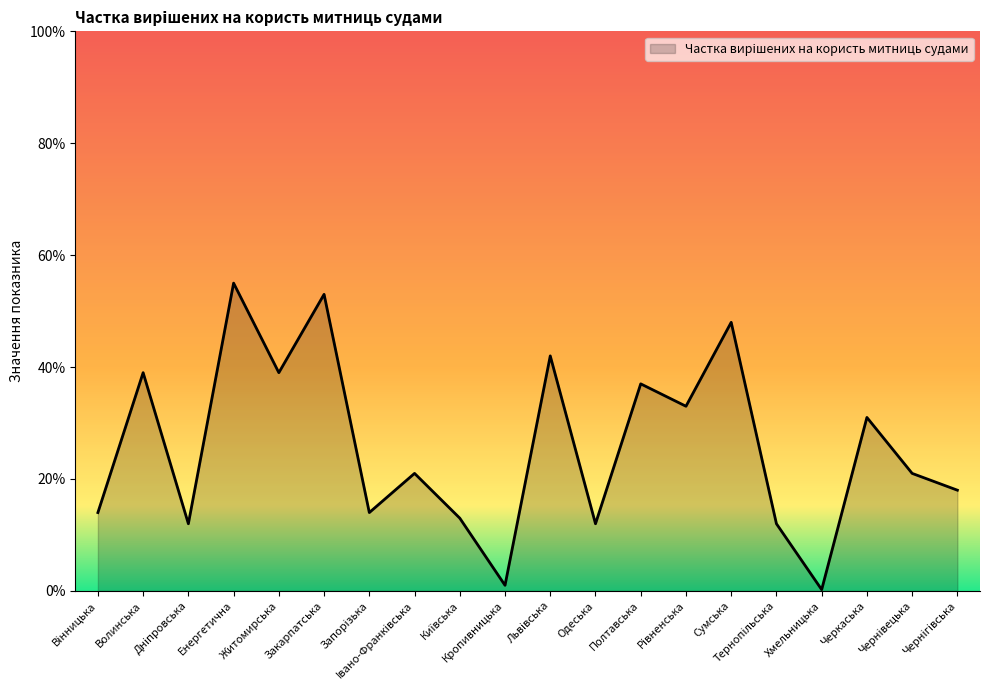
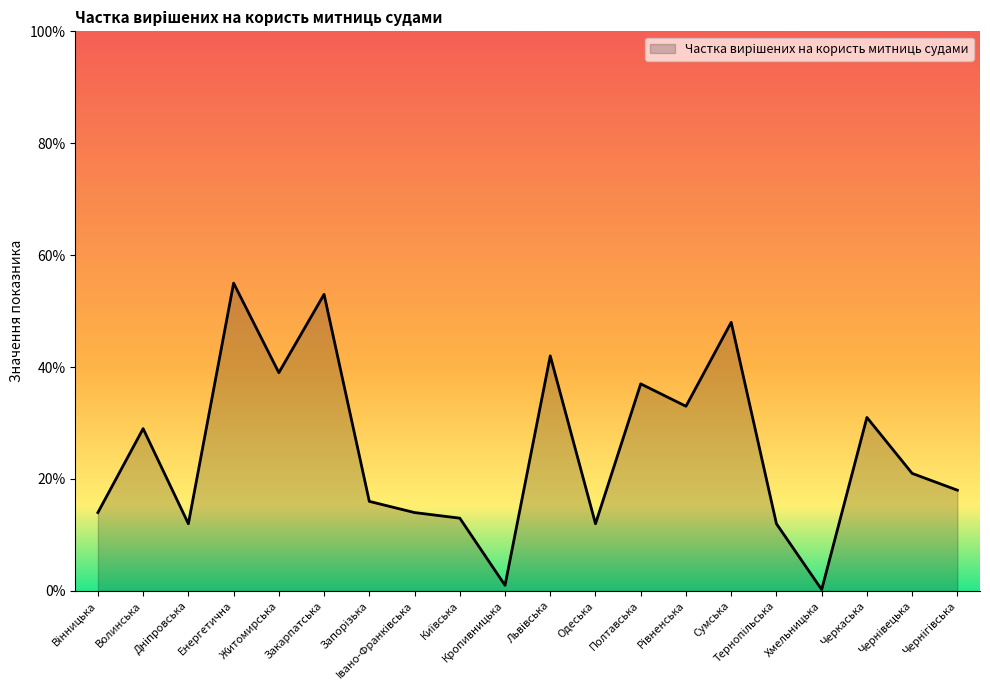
  {
    "Вінницька": "14%",
-   "Волинська": "39%",
+   "Волинська": "29%",
    "Дніпровська": "12%",
    "Енергетична": "55%",
    "Житомирська": "39%",
    "Закарпатська": "53%",
-   "Запорізька": "14%",
-   "Івано-Франківська": "21%",
+   "Запорізька": "16%",
+   "Івано-Франківська": "14%",
    "Київська": "13%",
    "Кропивницька": "1%",
    "Львівська": "42%",
    "Одеська": "12%",
    "Полтавська": "37%",
    "Рівненська": "33%",
    "Сумська": "48%",
    "Тернопільська": "12%",
    "Хмельницька": "0%",
    "Черкаська": "31%",
    "Чернівецька": "21%",
    "Чернігівська": "18%"
  }
